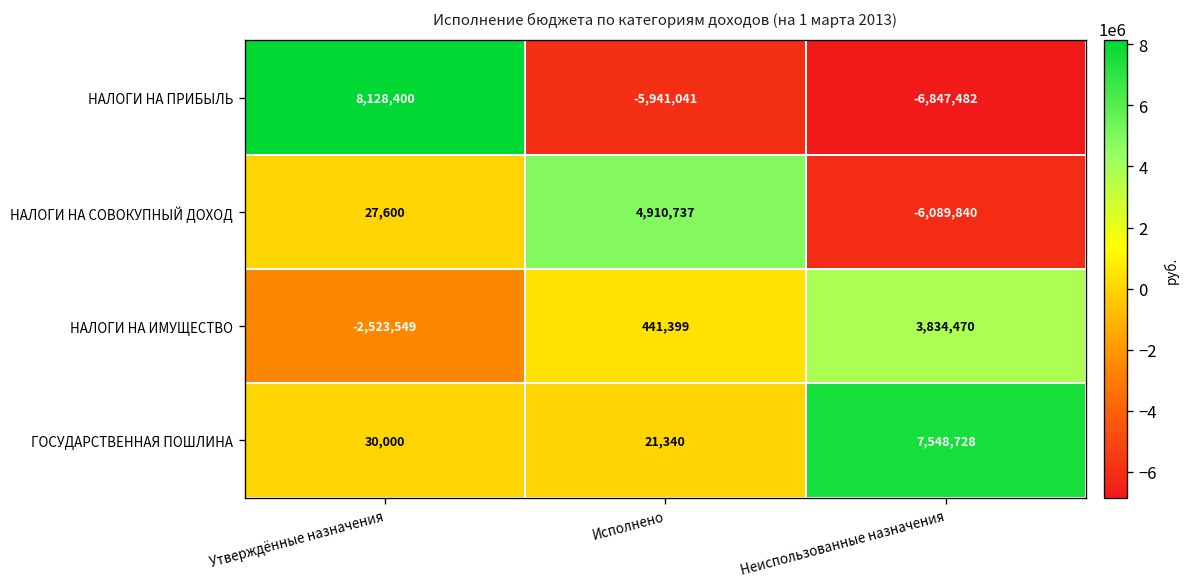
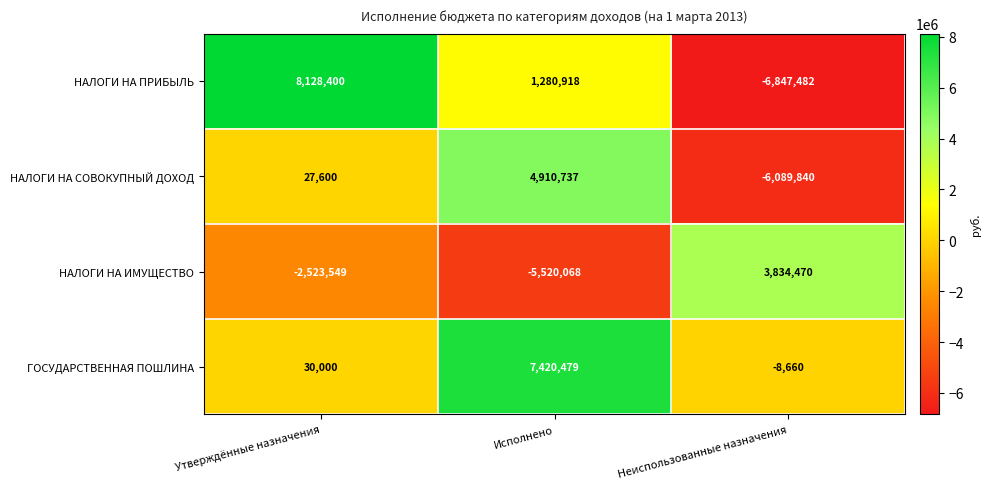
  {
    "НАЛОГИ НА ПРИБЫЛЬ": {
      "Утверждённые назначения": "8,128,400",
-     "Исполнено": "-5,941,041",
+     "Исполнено": "1,280,918",
      "Неиспользованные назначения": "-6,847,482"
    },
    "НАЛОГИ НА СОВОКУПНЫЙ ДОХОД": {
      "Утверждённые назначения": "27,600",
      "Исполнено": "4,910,737",
      "Неиспользованные назначения": "-6,089,840"
    },
    "НАЛОГИ НА ИМУЩЕСТВО": {
      "Утверждённые назначения": "-2,523,549",
-     "Исполнено": "441,399",
+     "Исполнено": "-5,520,068",
      "Неиспользованные назначения": "3,834,470"
    },
    "ГОСУДАРСТВЕННАЯ ПОШЛИНА": {
      "Утверждённые назначения": "30,000",
-     "Исполнено": "21,340",
-     "Неиспользованные назначения": "7,548,728"
+     "Исполнено": "7,420,479",
+     "Неиспользованные назначения": "-8,660"
    }
  }
